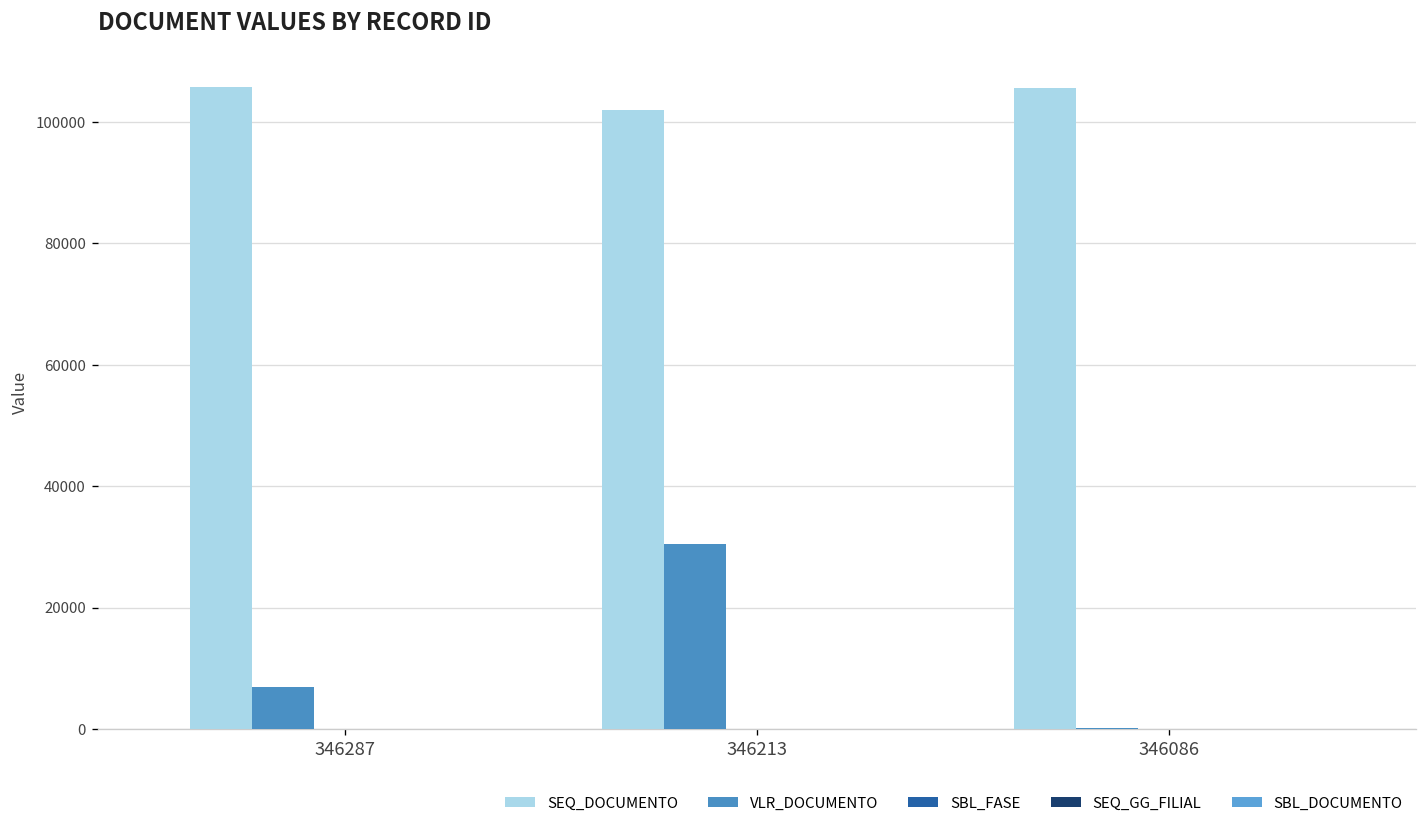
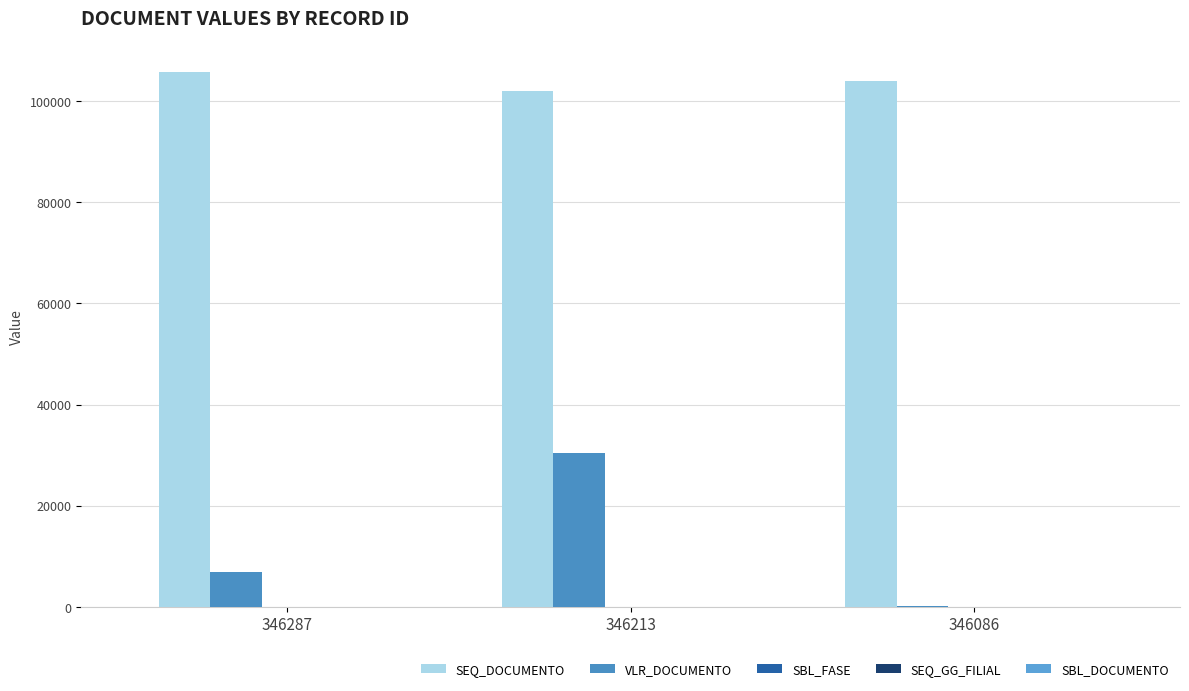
  {
    "SEQ_DOCUMENTO": {
      "346287": 106000,
      "346213": 102000,
-     "346086": 106000
+     "346086": 104000
    }
  }
